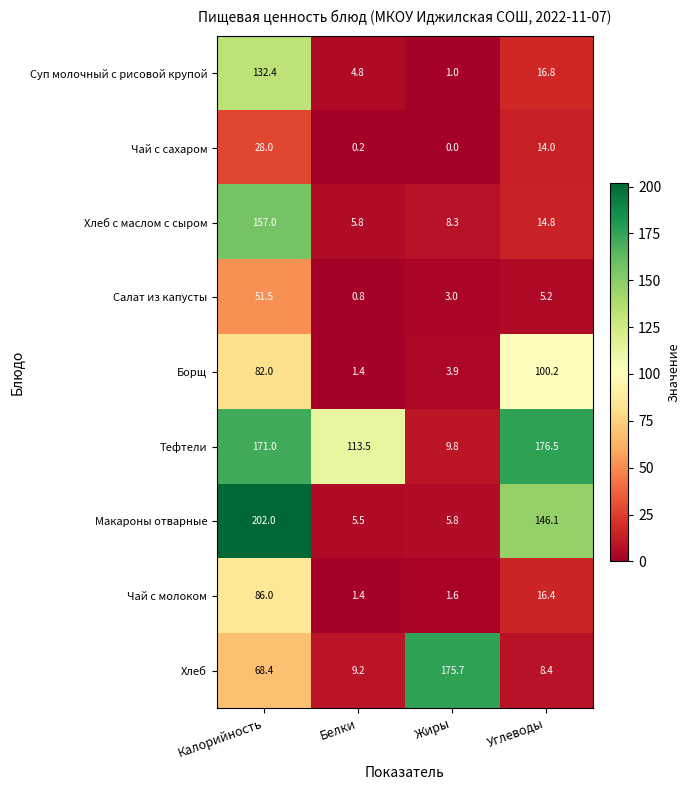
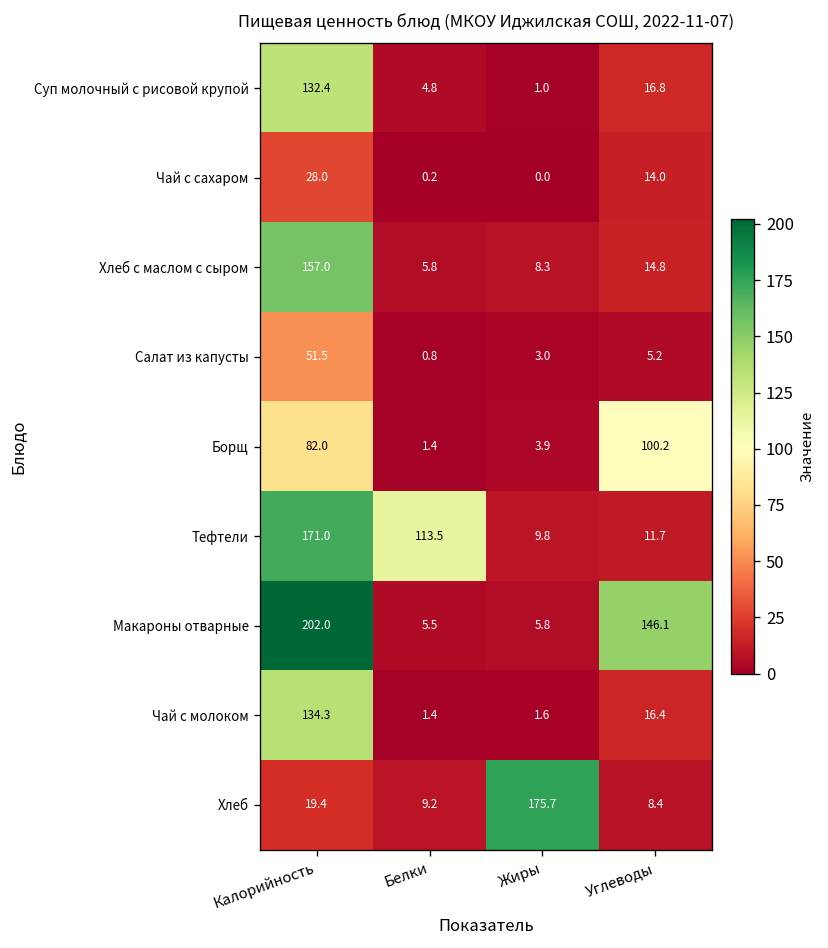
  {
    "Суп молочный с рисовой крупой": {
      "Калорийность": 132.4,
      "Белки": 4.8,
      "Жиры": 1.0,
      "Углеводы": 16.8
    },
    "Чай с сахаром": {
      "Калорийность": 28.0,
      "Белки": 0.2,
      "Жиры": 0.0,
      "Углеводы": 14.0
    },
    "Хлеб с маслом с сыром": {
      "Калорийность": 157.0,
      "Белки": 5.8,
      "Жиры": 8.3,
      "Углеводы": 14.8
    },
    "Салат из капусты": {
      "Калорийность": 51.5,
      "Белки": 0.8,
      "Жиры": 3.0,
      "Углеводы": 5.2
    },
    "Борщ": {
      "Калорийность": 82.0,
      "Белки": 1.4,
      "Жиры": 3.9,
      "Углеводы": 100.2
    },
    "Тефтели": {
      "Калорийность": 171.0,
      "Белки": 113.5,
      "Жиры": 9.8,
-     "Углеводы": 176.5
+     "Углеводы": 11.7
    },
    "Макароны отварные": {
      "Калорийность": 202.0,
      "Белки": 5.5,
      "Жиры": 5.8,
      "Углеводы": 146.1
    },
    "Чай с молоком": {
-     "Калорийность": 86.0,
+     "Калорийность": 134.3,
      "Белки": 1.4,
      "Жиры": 1.6,
      "Углеводы": 16.4
    },
    "Хлеб": {
-     "Калорийность": 68.4,
+     "Калорийность": 19.4,
      "Белки": 9.2,
      "Жиры": 175.7,
      "Углеводы": 8.4
    }
  }
